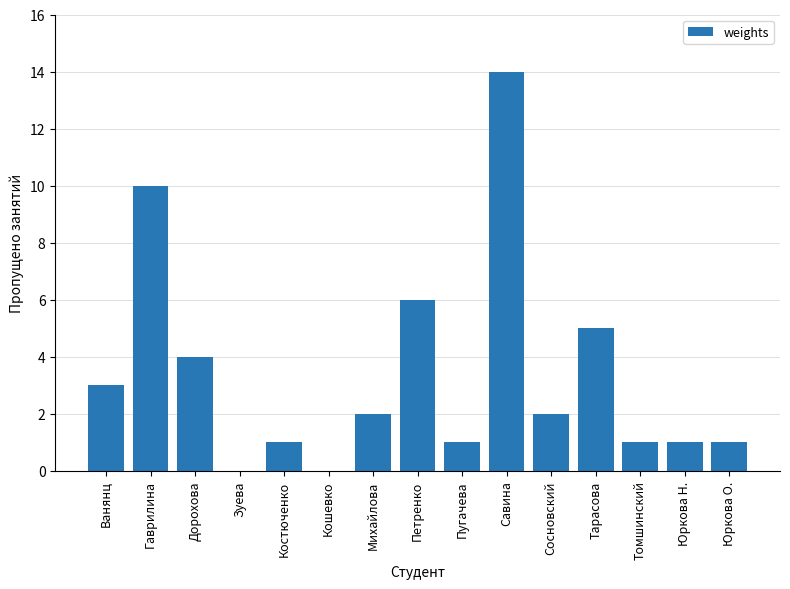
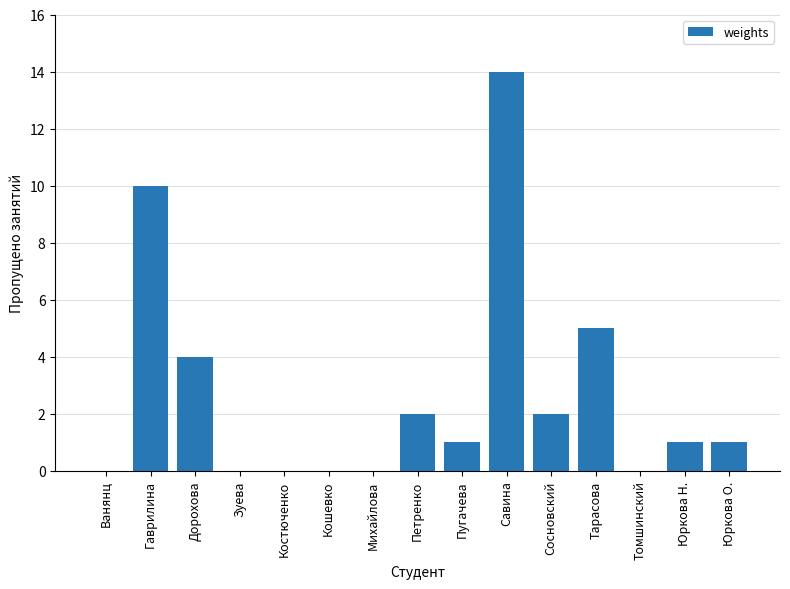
  {
-   "Ванянц": 3,
+   "Ванянц": 0,
    "Гаврилина": 10,
    "Дорохова": 4,
    "Зуева": 0,
-   "Костюченко": 1,
+   "Костюченко": 0,
    "Кошевко": 0,
-   "Михайлова": 2,
-   "Петренко": 6,
+   "Михайлова": 0,
+   "Петренко": 2,
    "Пугачева": 1,
    "Савина": 14,
    "Сосновский": 2,
    "Тарасова": 5,
-   "Томшинский": 1,
+   "Томшинский": 0,
    "Юркова Н.": 1,
    "Юркова О.": 1
  }
